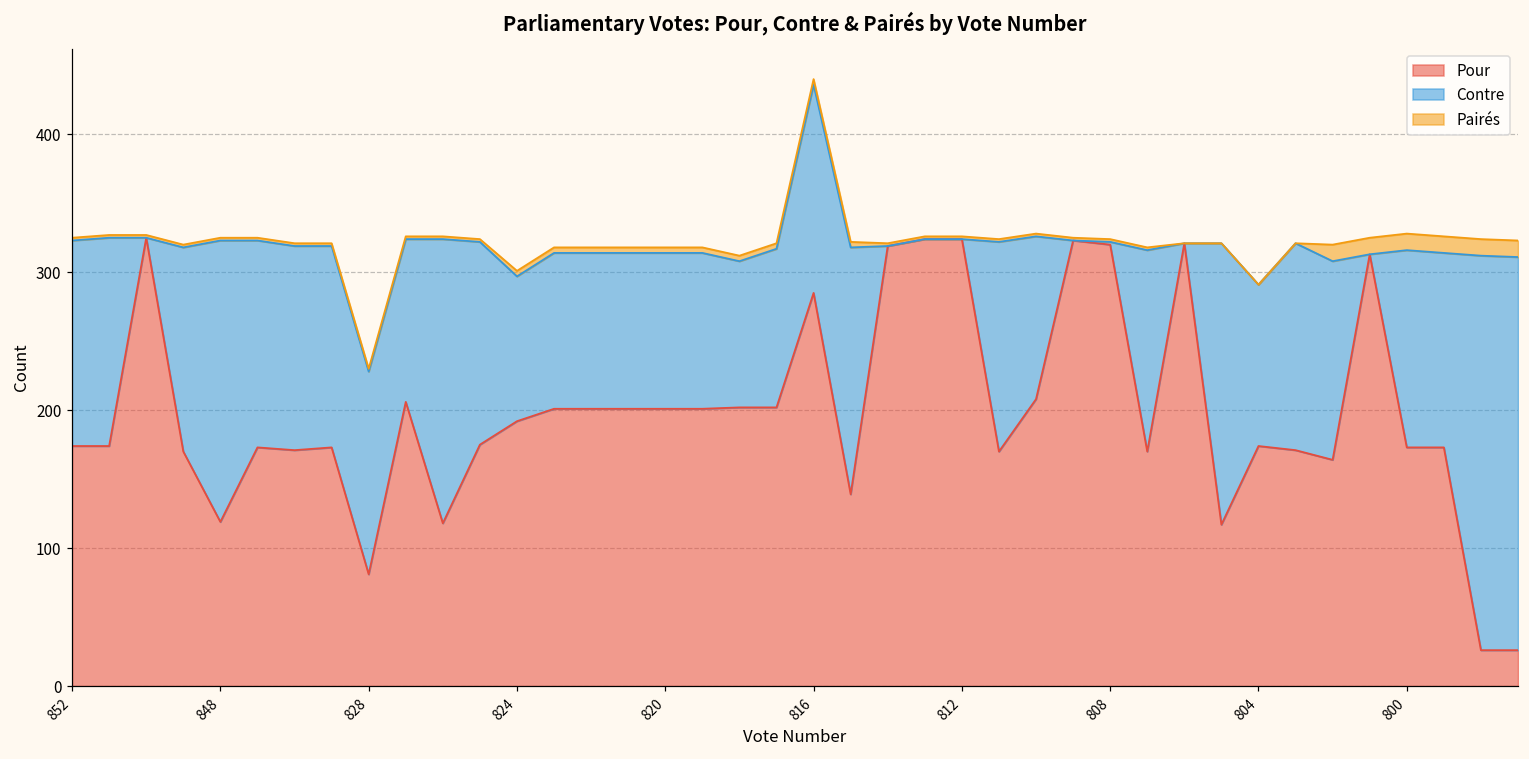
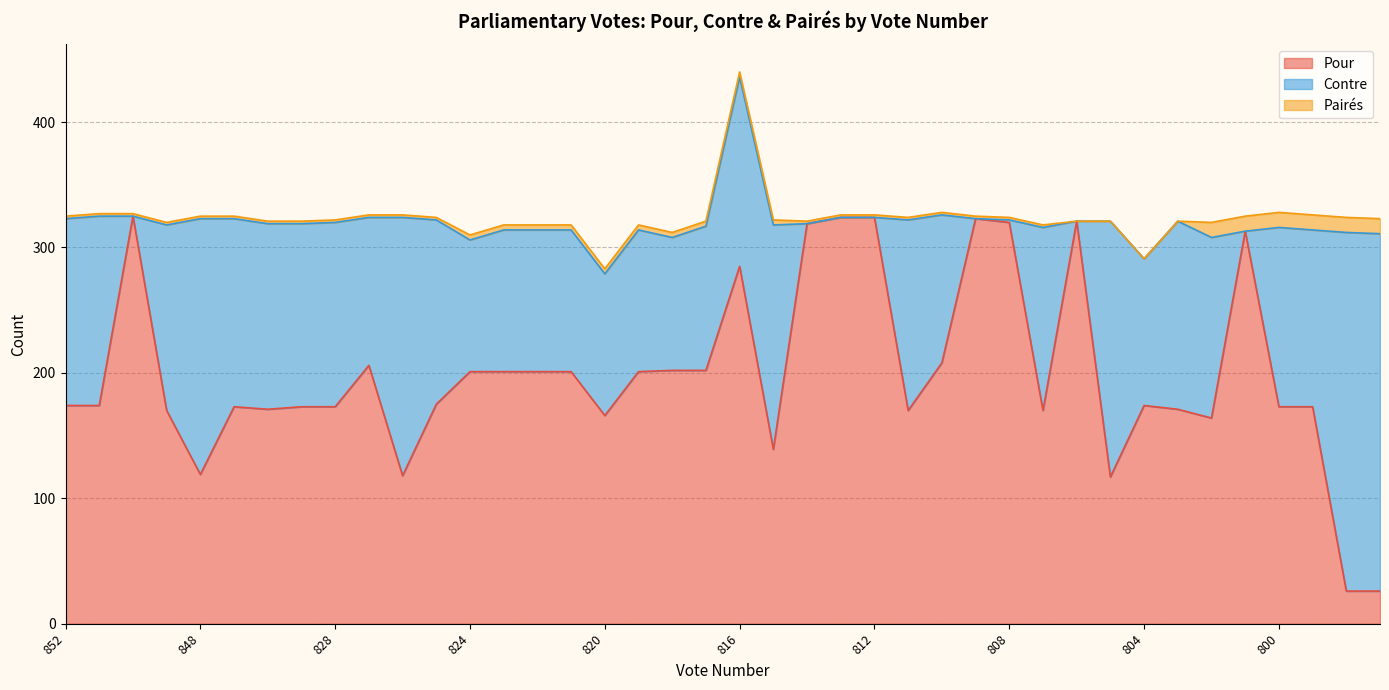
  {
    "Pour": {
      "852": 174,
      "848": 119,
-     "828": 81,
-     "824": 192,
-     "820": 201,
+     "828": 173,
+     "824": 201,
+     "820": 166,
      "816": 285,
      "804": 174,
      "800": 173
    },
    "Contre": {
      "852": 149,
      "848": 204,
      "824": 105,
      "820": 113,
      "816": 151,
      "800": 143
    },
    "Pairés": {
      "852": 2,
      "848": 2,
      "824": 4,
      "820": 4,
      "816": 4,
      "800": 12
    }
  }
